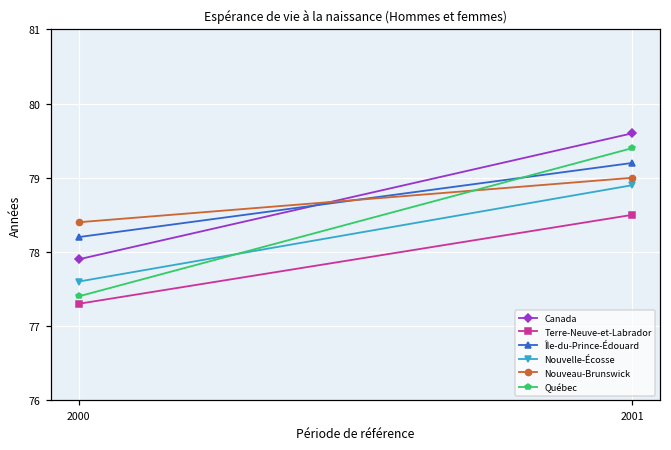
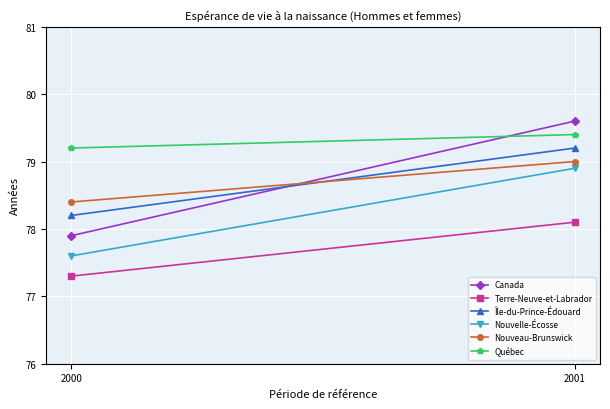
  {
    "Canada": {
      "2000": 77.9,
      "2001": 79.6
    },
    "Terre-Neuve-et-Labrador": {
      "2000": 77.3,
-     "2001": 78.5
+     "2001": 78.1
    },
    "Île-du-Prince-Édouard": {
      "2000": 78.2,
      "2001": 79.2
    },
    "Nouvelle-Écosse": {
      "2000": 77.6,
      "2001": 78.9
    },
    "Nouveau-Brunswick": {
      "2000": 78.4,
      "2001": 79.0
    },
    "Québec": {
-     "2000": 77.4,
+     "2000": 79.2,
      "2001": 79.4
    }
  }
